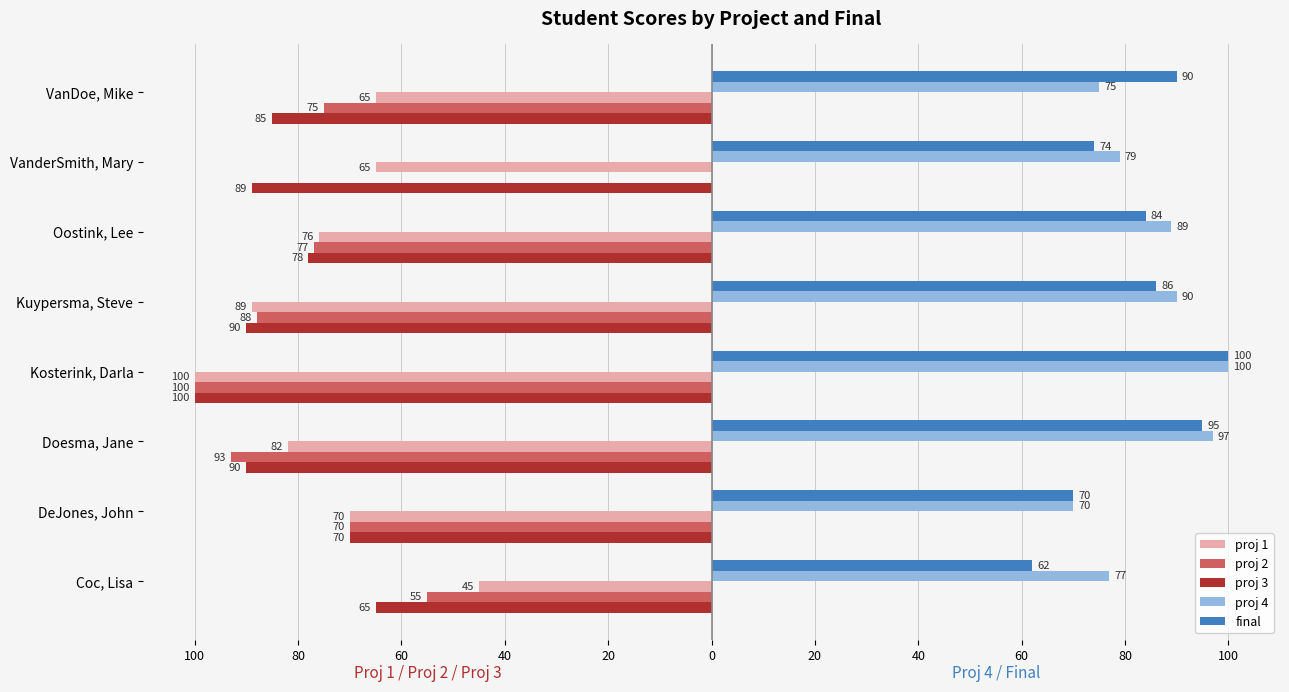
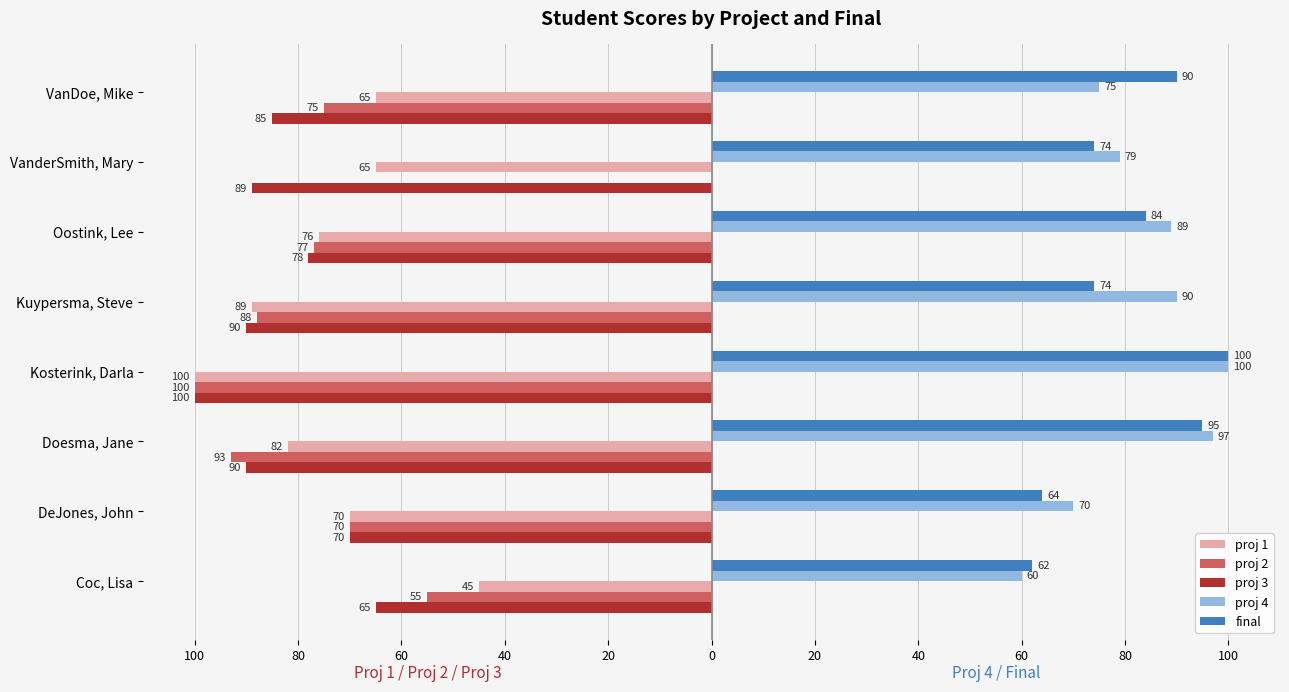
  {
    "proj 4": {
      "VanDoe, Mike": 75,
      "VanderSmith, Mary": 79,
      "Oostink, Lee": 89,
      "Kuypersma, Steve": 90,
      "Kosterink, Darla": 100,
      "Doesma, Jane": 97,
      "DeJones, John": 70,
-     "Coc, Lisa": 77
+     "Coc, Lisa": 60
    },
    "final": {
      "VanDoe, Mike": 90,
      "VanderSmith, Mary": 74,
      "Oostink, Lee": 84,
-     "Kuypersma, Steve": 86,
+     "Kuypersma, Steve": 74,
      "Kosterink, Darla": 100,
      "Doesma, Jane": 95,
-     "DeJones, John": 70,
+     "DeJones, John": 64,
      "Coc, Lisa": 62
    }
  }
